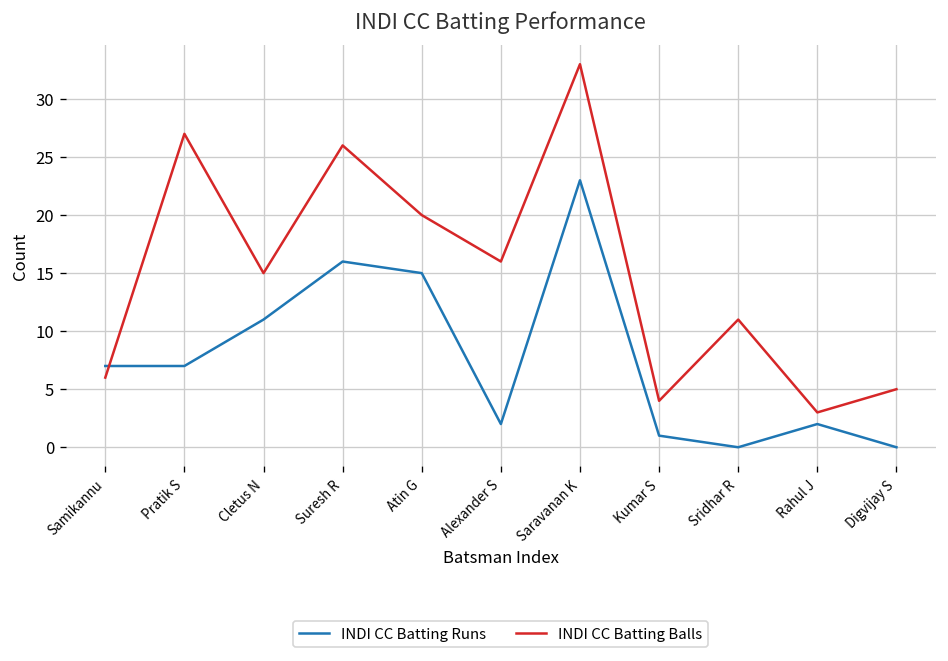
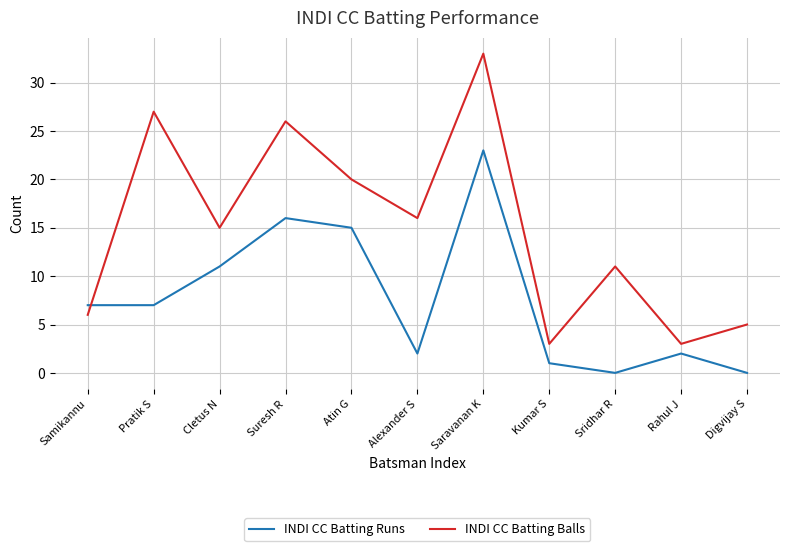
  {
    "INDI CC Batting Runs": {
      "Samikannu": 7,
      "Pratik S": 7,
      "Cletus N": 11,
      "Suresh R": 16,
      "Atin G": 15,
      "Alexander S": 2,
      "Saravanan K": 23,
      "Kumar S": 1,
      "Sridhar R": 0,
      "Rahul J": 2,
      "Digvijay S": 0
    },
    "INDI CC Batting Balls": {
      "Samikannu": 6,
      "Pratik S": 27,
      "Cletus N": 15,
      "Suresh R": 26,
      "Atin G": 20,
      "Alexander S": 16,
      "Saravanan K": 33,
-     "Kumar S": 4,
+     "Kumar S": 3,
      "Sridhar R": 11,
      "Rahul J": 3,
      "Digvijay S": 5
    }
  }
